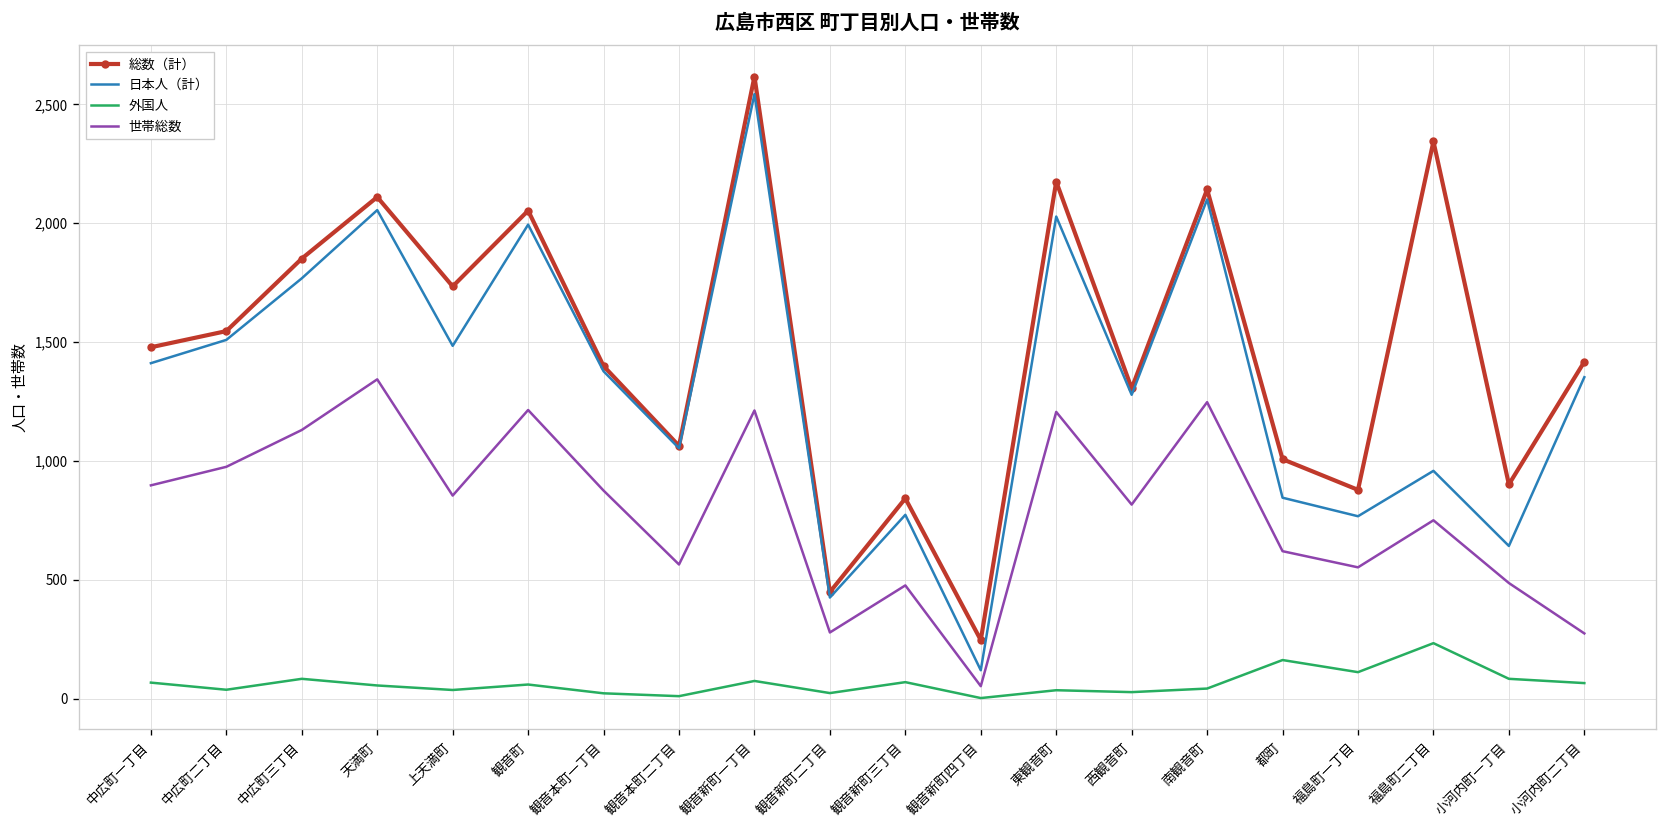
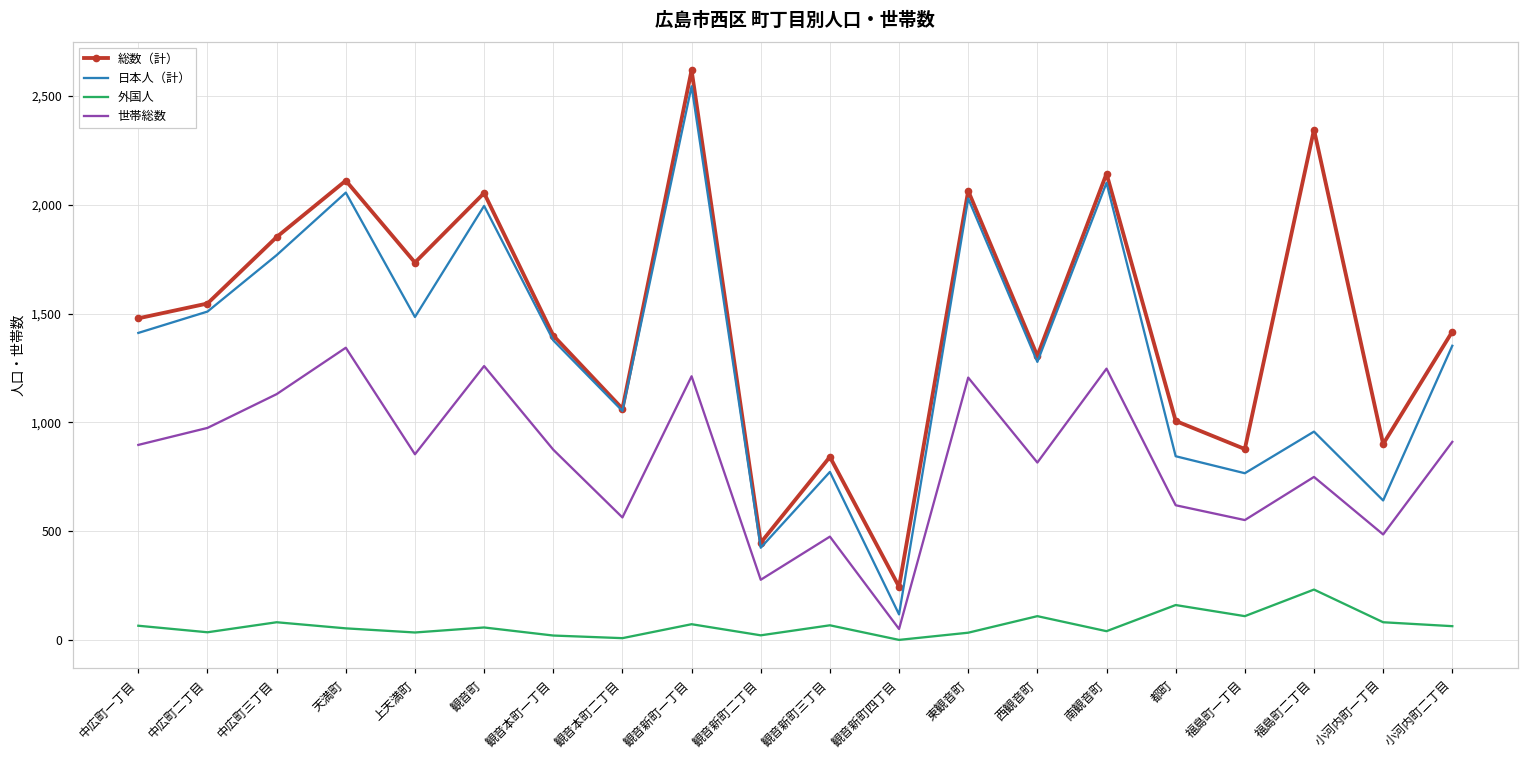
  {
    "総数（計）": {
      "中広町一丁目": "1,480",
      "中広町二丁目": "1,550",
      "中広町三丁目": "1,850",
      "天満町": "2,110",
      "上天満町": "1,730",
      "観音町": "2,050",
      "観音本町一丁目": "1,400",
      "観音新町一丁目": "2,620",
      "観音新町二丁目": "450",
      "観音新町三丁目": "840",
      "観音新町四丁目": "250",
-     "東観音町": "2,180",
+     "東観音町": "2,060",
      "西観音町": "1,310",
      "南観音町": "2,140",
      "都町": "1,010",
      "福島町一丁目": "880",
      "福島町二丁目": "2,340",
      "小河内町一丁目": "900",
      "小河内町二丁目": "1,420"
    },
    "日本人（計）": {
      "中広町一丁目": "1,410",
      "中広町二丁目": "1,510",
      "中広町三丁目": "1,770",
      "天満町": "2,060",
      "上天満町": "1,480",
      "観音町": "1,990",
      "観音本町一丁目": "1,380",
      "観音新町一丁目": "2,540",
      "観音新町二丁目": "430",
      "観音新町三丁目": "770",
      "観音新町四丁目": "120",
      "東観音町": "2,030",
      "西観音町": "1,280",
      "南観音町": "2,100",
      "都町": "850",
      "福島町一丁目": "770",
      "福島町二丁目": "960",
      "小河内町一丁目": "640",
      "小河内町二丁目": "1,350"
    },
    "外国人": {
      "中広町一丁目": "70",
      "中広町二丁目": "40",
      "中広町三丁目": "80",
      "天満町": "60",
      "上天満町": "40",
      "観音町": "60",
      "観音本町一丁目": "20",
      "観音本町二丁目": "10",
      "観音新町一丁目": "70",
      "観音新町二丁目": "20",
      "観音新町三丁目": "70",
      "観音新町四丁目": "0",
      "東観音町": "40",
-     "西観音町": "30",
+     "西観音町": "110",
      "南観音町": "40",
      "都町": "160",
      "福島町一丁目": "110",
      "福島町二丁目": "230",
      "小河内町一丁目": "80",
      "小河内町二丁目": "70"
    },
    "世帯総数": {
      "中広町一丁目": "900",
      "中広町二丁目": "980",
      "中広町三丁目": "1,130",
      "天満町": "1,340",
      "上天満町": "850",
-     "観音町": "1,210",
+     "観音町": "1,260",
      "観音本町一丁目": "880",
      "観音本町二丁目": "560",
      "観音新町一丁目": "1,210",
      "観音新町二丁目": "280",
      "観音新町三丁目": "480",
      "観音新町四丁目": "50",
      "東観音町": "1,210",
      "西観音町": "820",
      "南観音町": "1,250",
      "都町": "620",
      "福島町一丁目": "550",
      "福島町二丁目": "750",
      "小河内町一丁目": "490",
-     "小河内町二丁目": "270"
+     "小河内町二丁目": "910"
    }
  }
